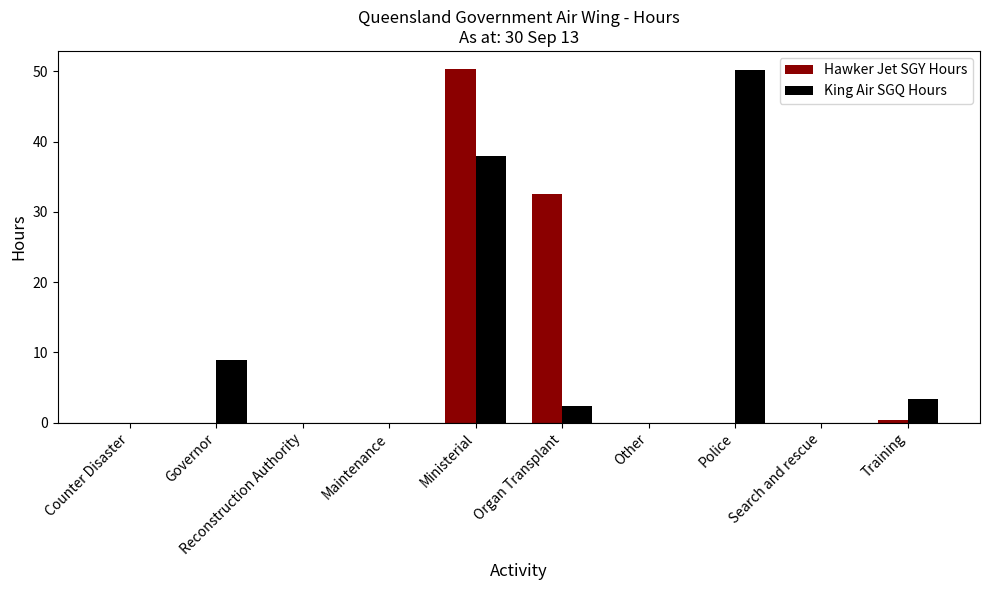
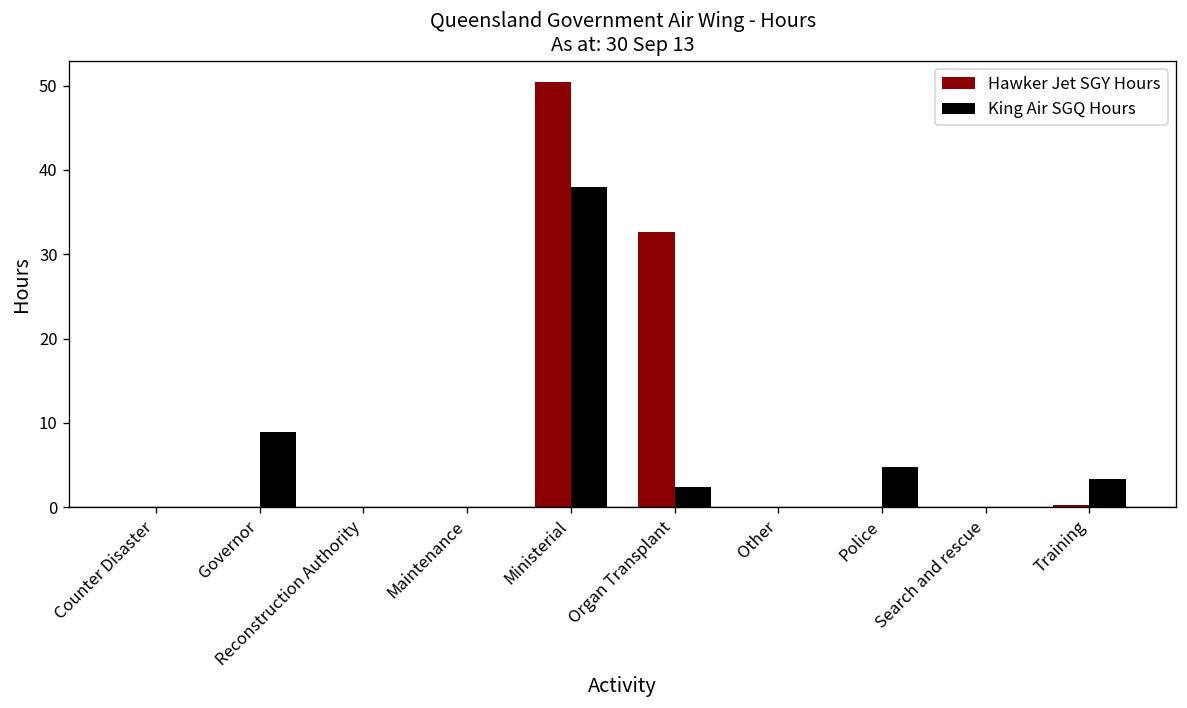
  {
    "Hawker Jet SGY Hours": {
      "Counter Disaster": 0,
      "Governor": 0,
      "Reconstruction Authority": 0,
      "Maintenance": 0,
      "Ministerial": 50,
      "Organ Transplant": 33,
      "Other": 0,
      "Police": 0,
      "Search and rescue": 0
    },
    "King Air SGQ Hours": {
      "Counter Disaster": 0,
      "Governor": 9,
      "Reconstruction Authority": 0,
      "Maintenance": 0,
      "Ministerial": 38,
      "Organ Transplant": 2,
      "Other": 0,
-     "Police": 50,
+     "Police": 5,
      "Search and rescue": 0,
      "Training": 3
    }
  }
